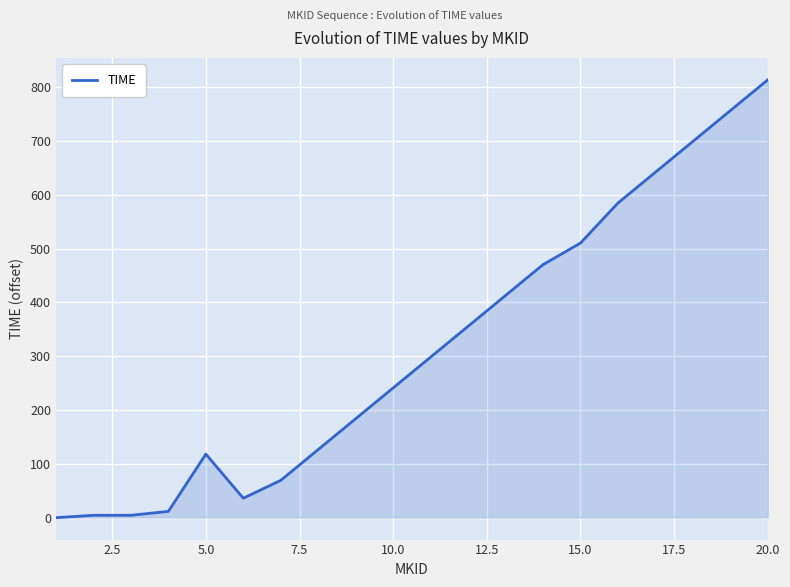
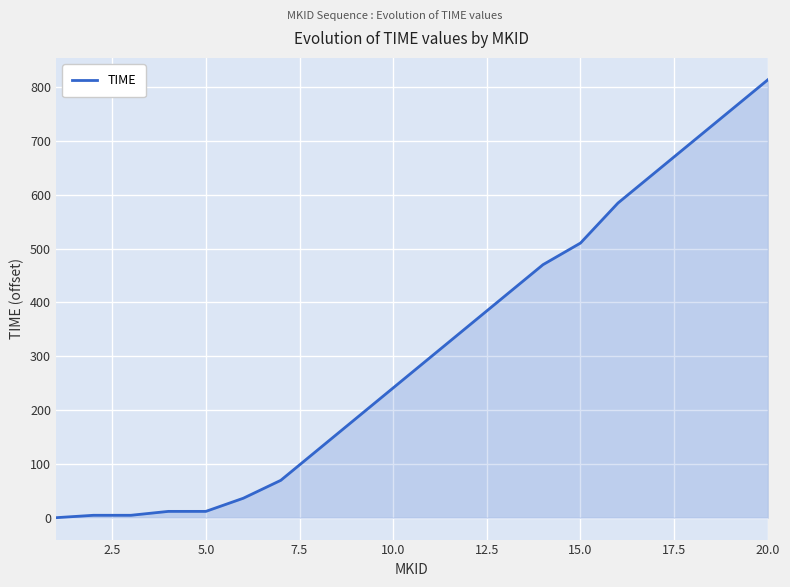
  {
-   "5.0": 120,
+   "5.0": 10,
    "10.0": 240,
    "15.0": 510,
    "20.0": 810
  }
